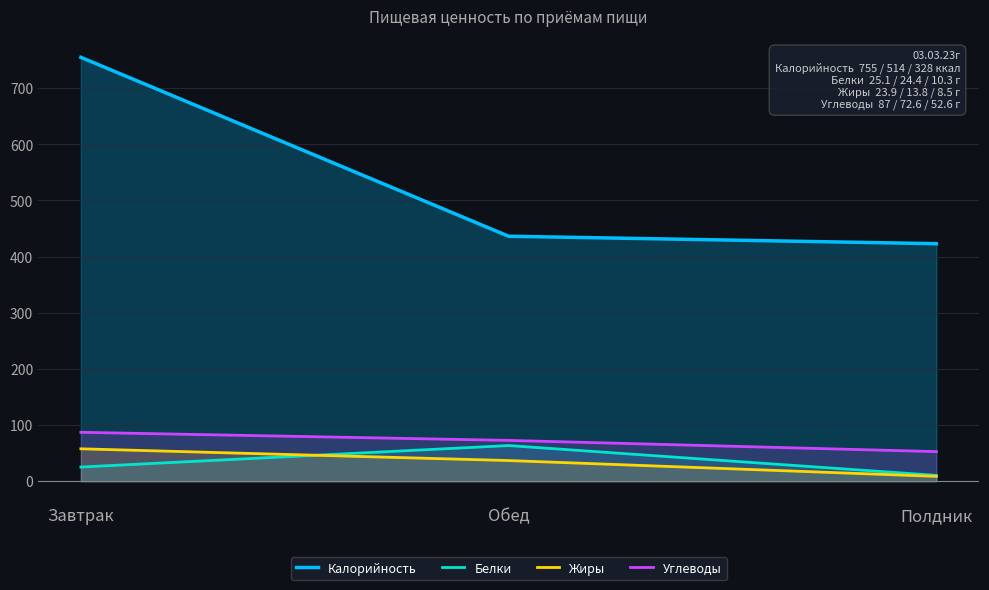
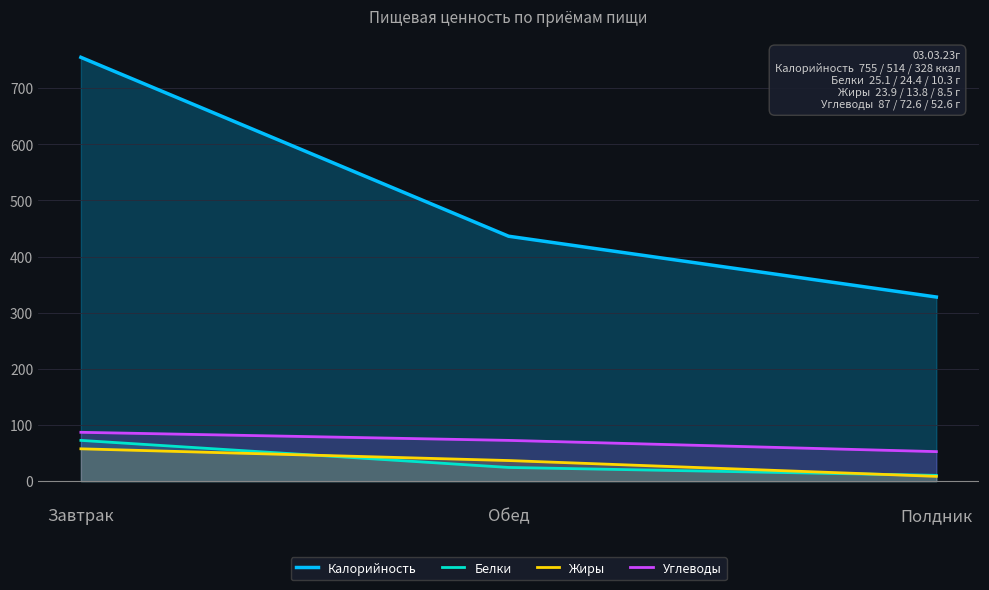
  {
    "Калорийность": {
      "Завтрак": 760,
      "Обед": 440,
-     "Полдник": 420
+     "Полдник": 330
    },
    "Белки": {
-     "Завтрак": 30,
-     "Обед": 60
+     "Завтрак": 70,
+     "Обед": 20
    },
    "Жиры": {
      "Завтрак": 60,
      "Обед": 40
    },
    "Углеводы": {
      "Завтрак": 90,
      "Обед": 70,
      "Полдник": 50
    }
  }
